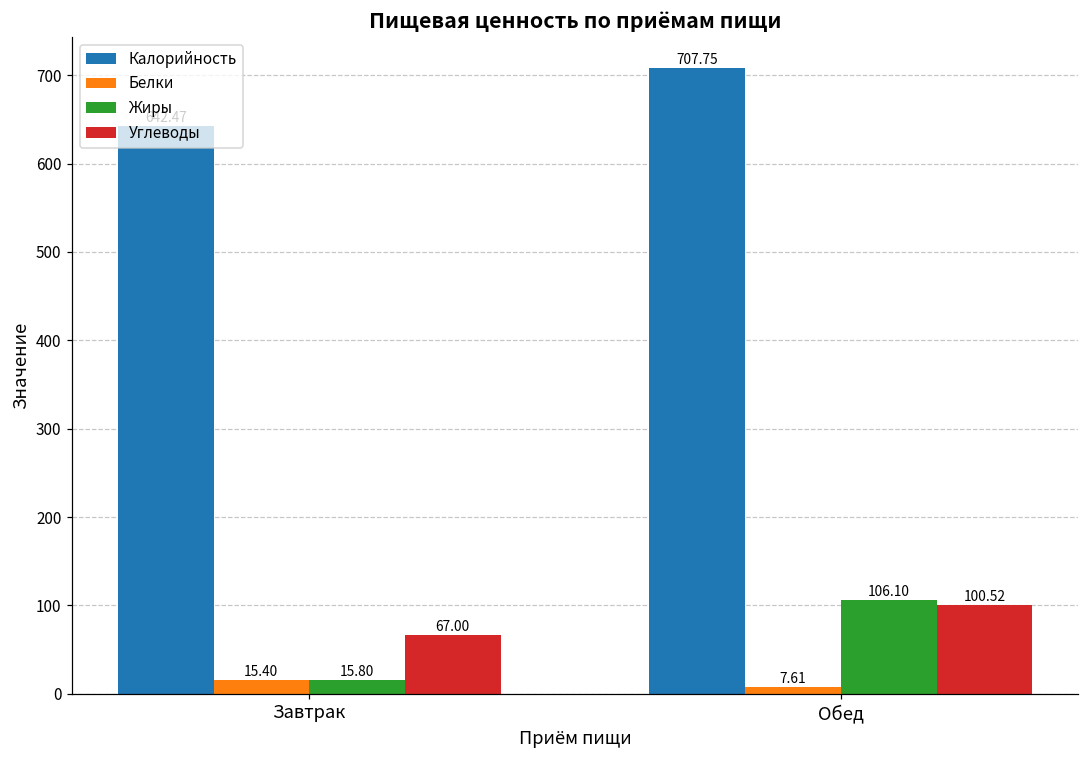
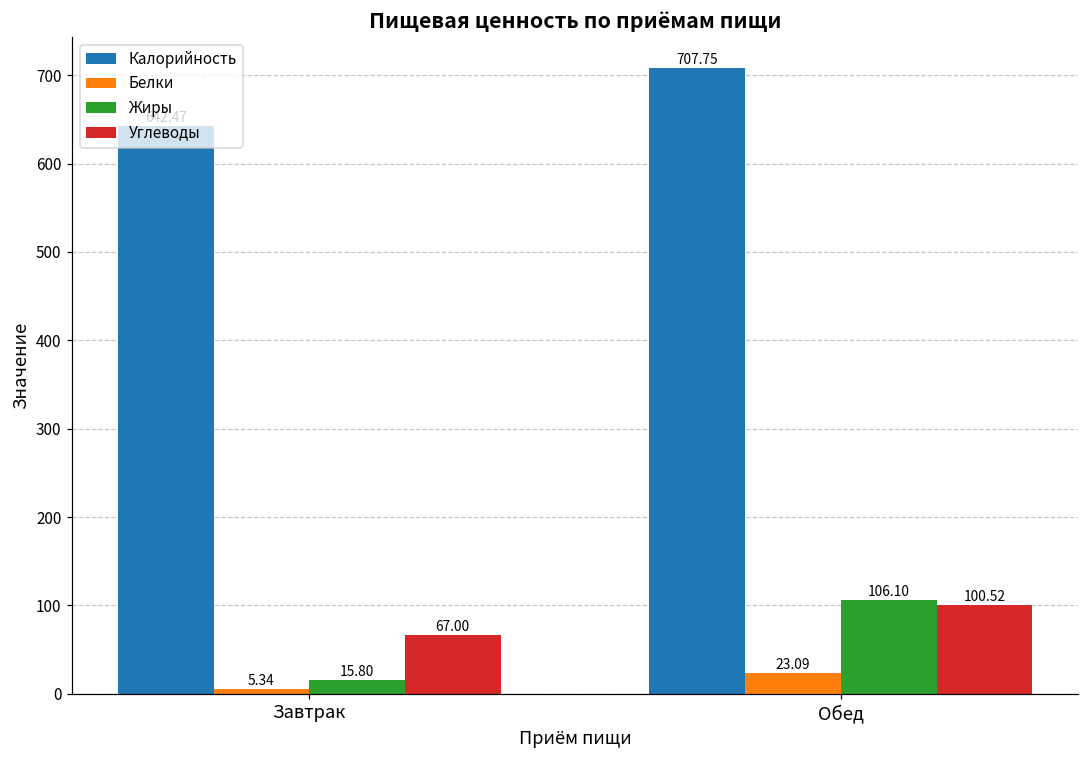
  {
    "Калорийность": {
      "Обед": 707.75
    },
    "Белки": {
-     "Завтрак": 15.40,
-     "Обед": 7.61
+     "Завтрак": 5.34,
+     "Обед": 23.09
    },
    "Жиры": {
      "Завтрак": 15.80,
      "Обед": 106.10
    },
    "Углеводы": {
      "Завтрак": 67.00,
      "Обед": 100.52
    }
  }
